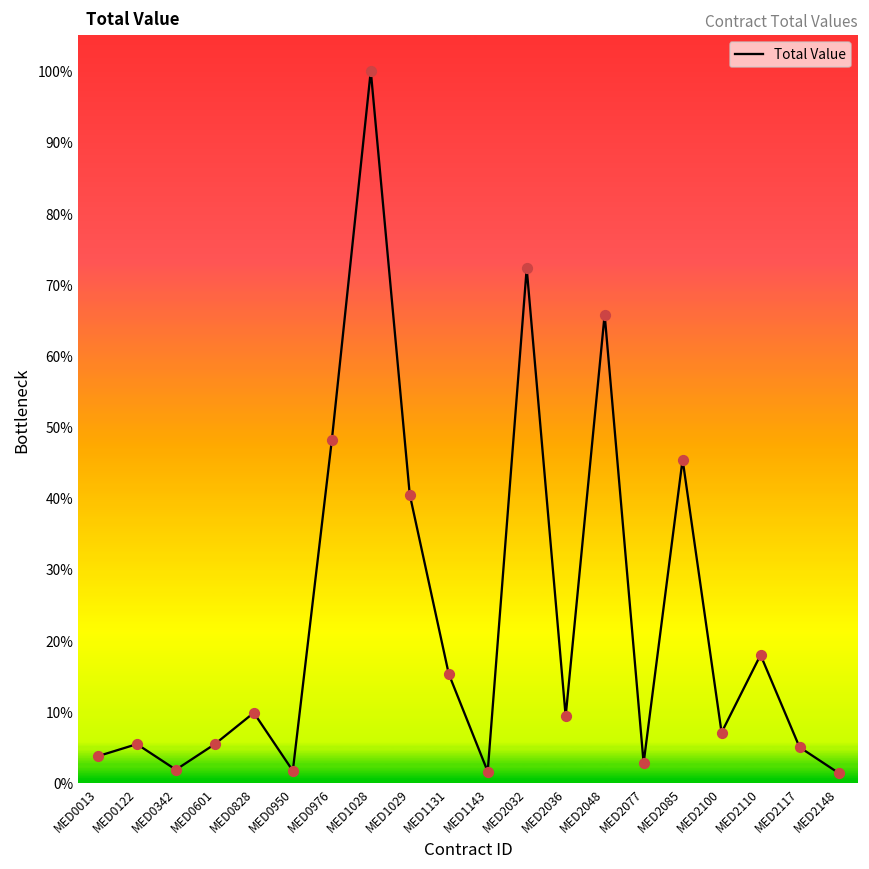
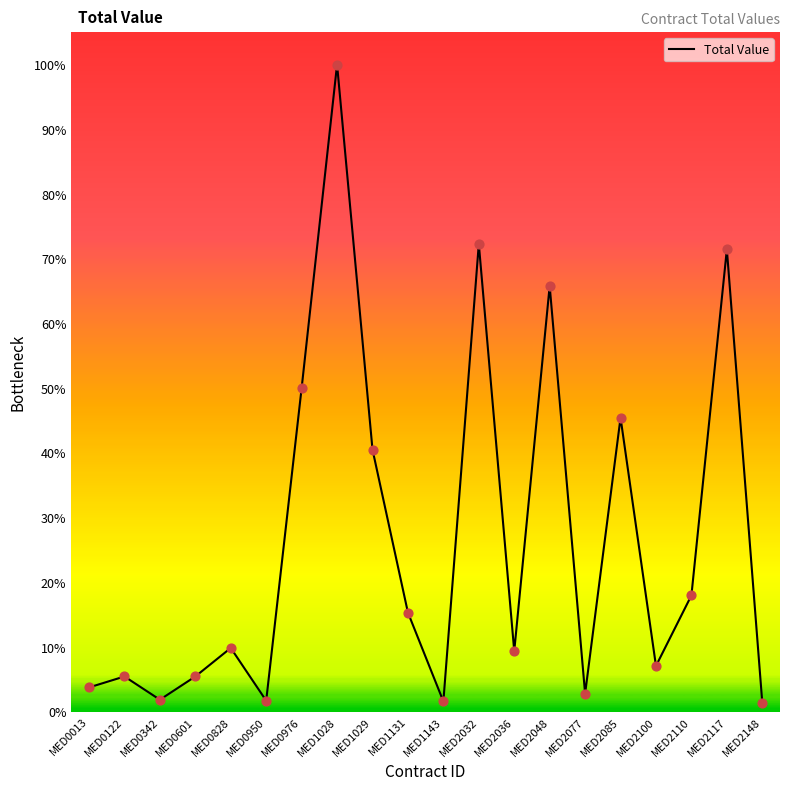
  {
    "MED0013": "4%",
    "MED0122": "5%",
    "MED0342": "2%",
    "MED0601": "5%",
    "MED0828": "10%",
    "MED0950": "2%",
-   "MED0976": "48%",
+   "MED0976": "50%",
    "MED1028": "100%",
    "MED1029": "40%",
    "MED1131": "15%",
    "MED1143": "2%",
    "MED2032": "72%",
    "MED2036": "9%",
    "MED2048": "66%",
    "MED2077": "3%",
    "MED2085": "45%",
    "MED2100": "7%",
    "MED2110": "18%",
-   "MED2117": "5%",
+   "MED2117": "71%",
    "MED2148": "1%"
  }
